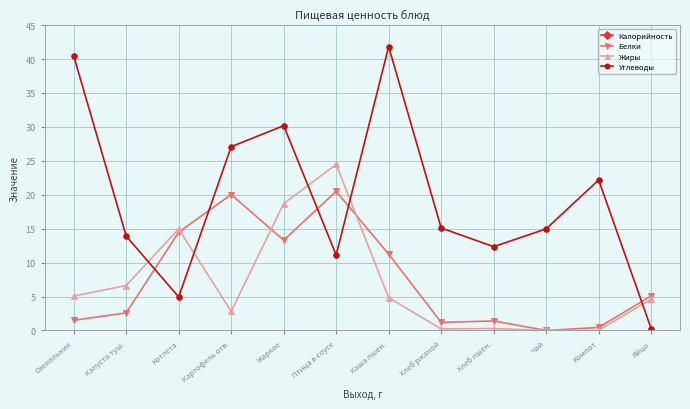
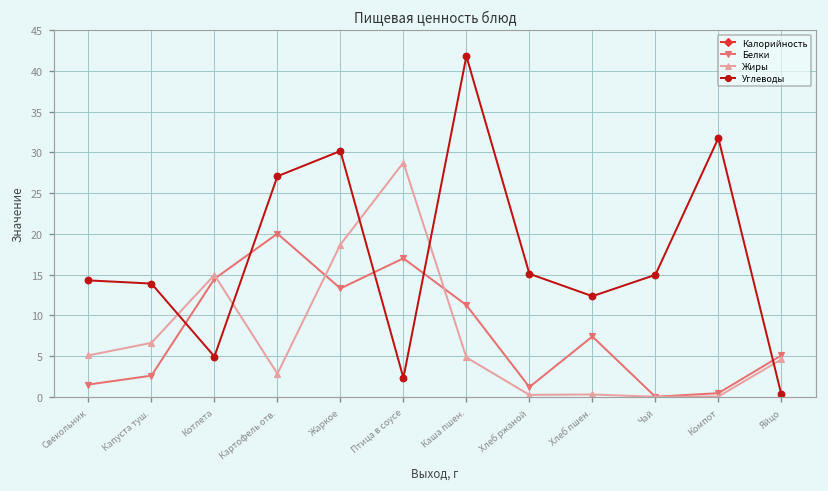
  {
    "Белки": {
      "Свекольник": 2,
      "Капуста туш.": 3,
      "Котлета": 14,
      "Картофель отв.": 20,
      "Жаркое": 13,
-     "Птица в соусе": 21,
+     "Птица в соусе": 17,
      "Каша пшен.": 11,
      "Хлеб ржаной": 1,
-     "Хлеб пшен.": 1,
+     "Хлеб пшен.": 7,
      "Компот": 0,
      "Яйцо": 5
    },
    "Жиры": {
      "Свекольник": 5,
      "Капуста туш.": 7,
      "Котлета": 15,
      "Картофель отв.": 3,
      "Жаркое": 19,
-     "Птица в соусе": 24,
+     "Птица в соусе": 29,
      "Каша пшен.": 5,
      "Хлеб ржаной": 0,
      "Хлеб пшен.": 0,
      "Компот": 0,
      "Яйцо": 5
    },
    "Углеводы": {
-     "Свекольник": 40,
+     "Свекольник": 14,
      "Капуста туш.": 14,
      "Котлета": 5,
      "Картофель отв.": 27,
      "Жаркое": 30,
-     "Птица в соусе": 11,
+     "Птица в соусе": 2,
      "Каша пшен.": 42,
      "Хлеб ржаной": 15,
      "Хлеб пшен.": 12,
      "Чай": 15,
-     "Компот": 22,
+     "Компот": 32,
      "Яйцо": 0
    }
  }
